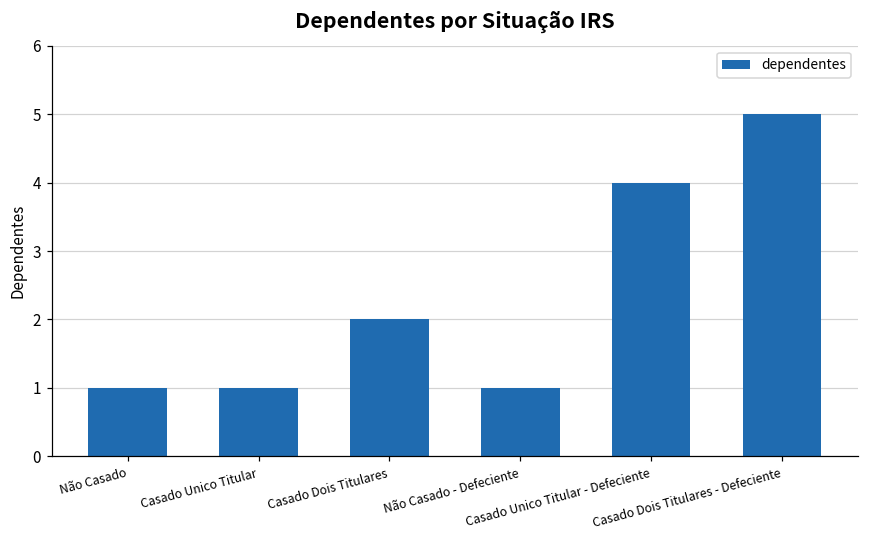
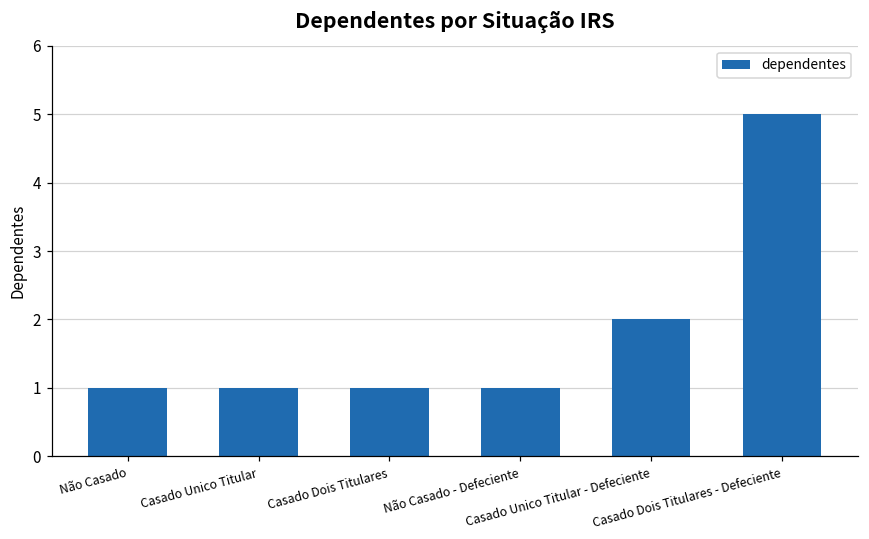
  {
    "Não Casado": 1,
    "Casado Unico Titular": 1,
-   "Casado Dois Titulares": 2,
+   "Casado Dois Titulares": 1,
    "Não Casado - Defeciente": 1,
-   "Casado Unico Titular - Defeciente": 4,
+   "Casado Unico Titular - Defeciente": 2,
    "Casado Dois Titulares - Defeciente": 5
  }
